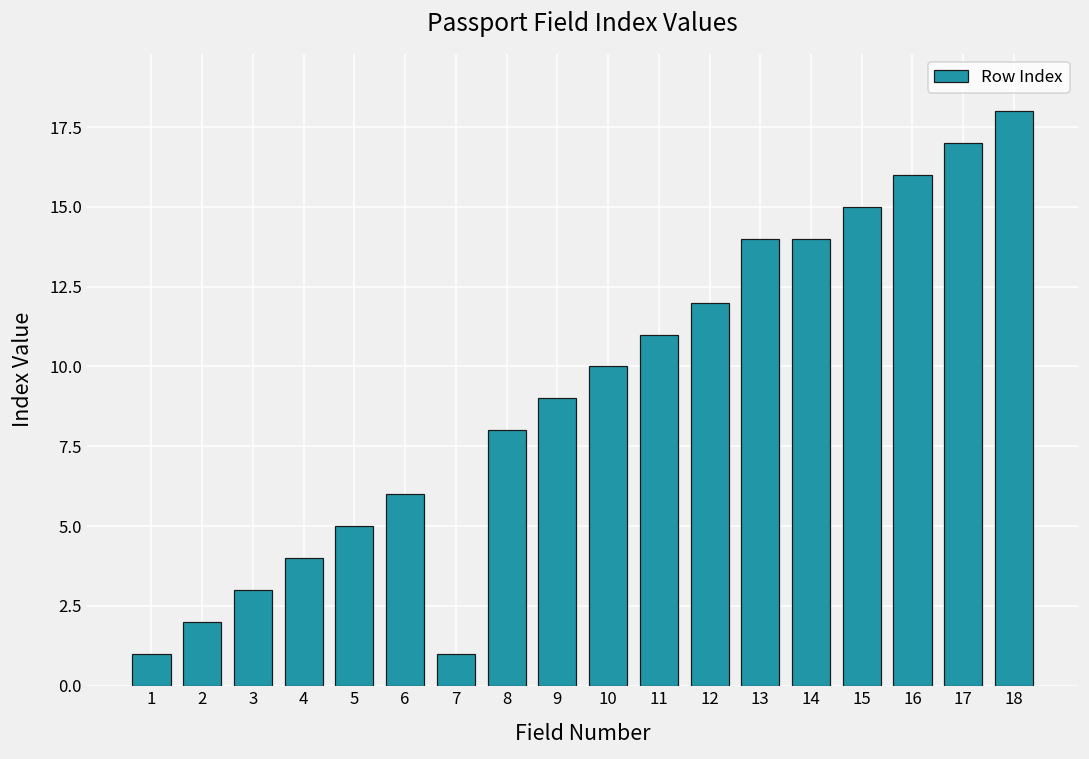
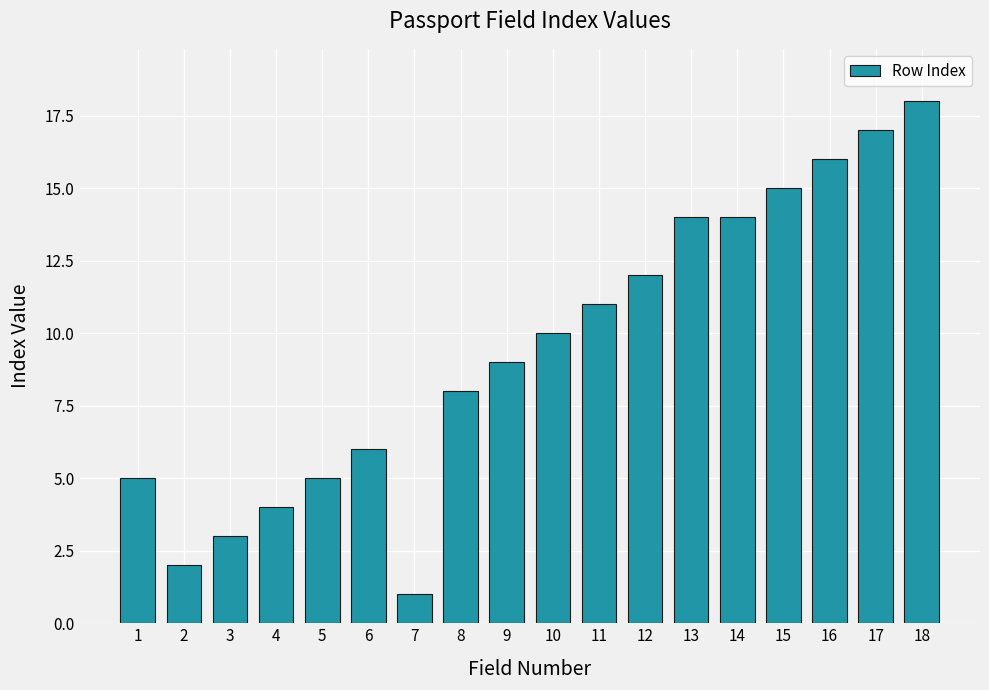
  {
-   "1": 1,
+   "1": 5,
    "2": 2,
    "3": 3,
    "4": 4,
    "5": 5,
    "6": 6,
    "7": 1,
    "8": 8,
    "9": 9,
    "10": 10,
    "11": 11,
    "12": 12,
    "13": 14,
    "14": 14,
    "15": 15,
    "16": 16,
    "17": 17,
    "18": 18
  }
